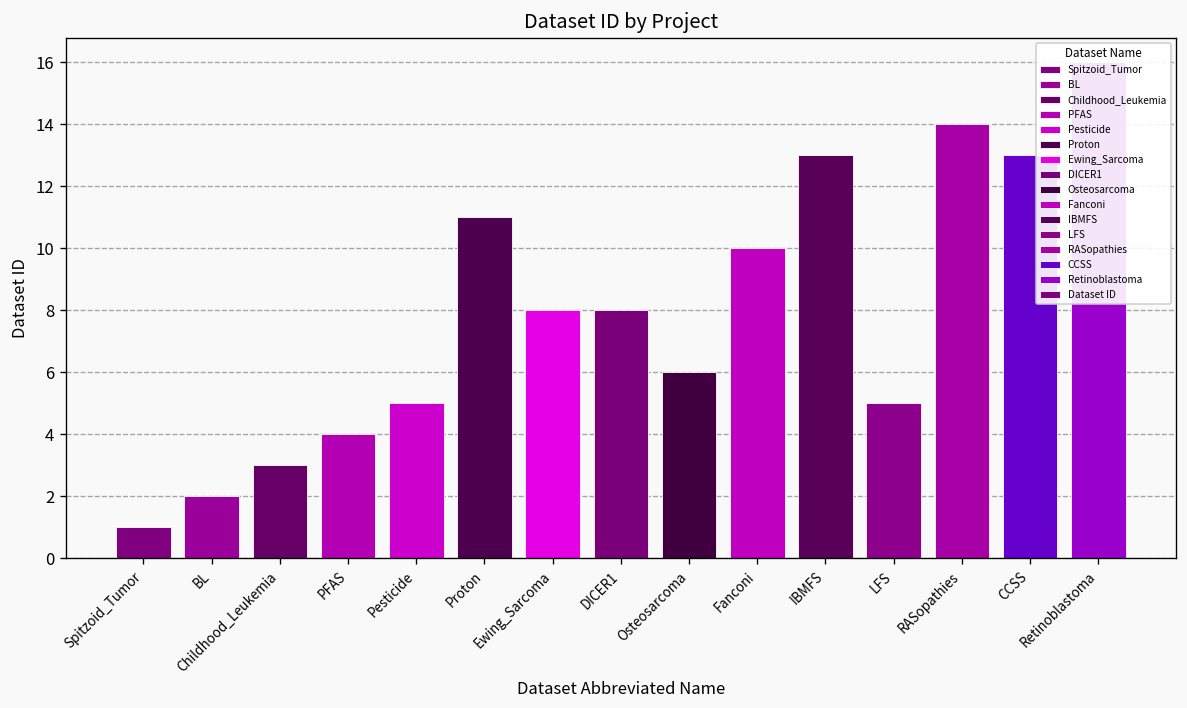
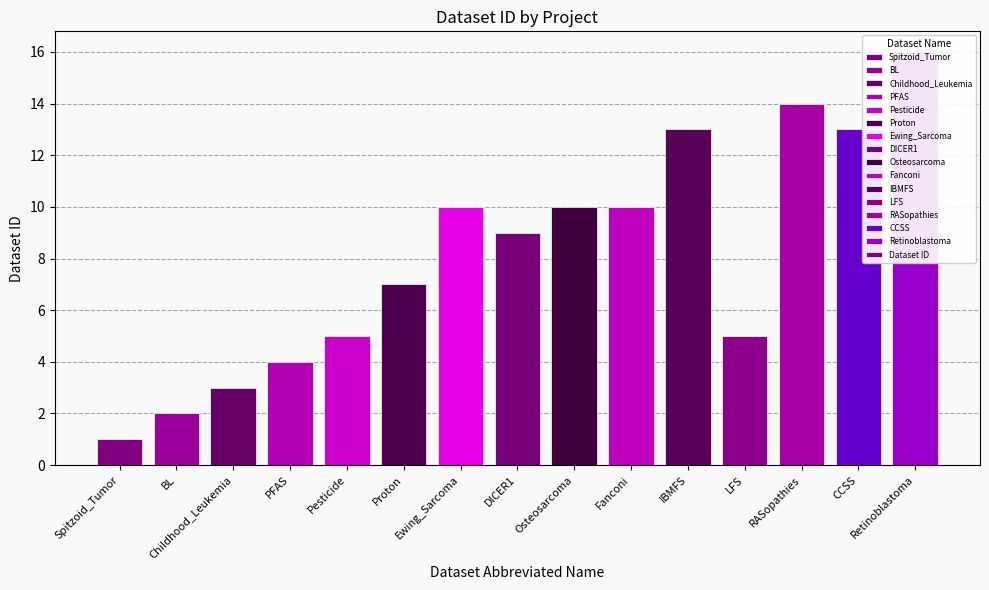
  {
    "Spitzoid_Tumor": 1,
    "BL": 2,
    "Childhood_Leukemia": 3,
    "PFAS": 4,
    "Pesticide": 5,
-   "Proton": 11,
-   "Ewing_Sarcoma": 8,
-   "DICER1": 8,
-   "Osteosarcoma": 6,
+   "Proton": 7,
+   "Ewing_Sarcoma": 10,
+   "DICER1": 9,
+   "Osteosarcoma": 10,
    "Fanconi": 10,
    "IBMFS": 13,
    "LFS": 5,
    "RASopathies": 14,
    "CCSS": 13
  }
